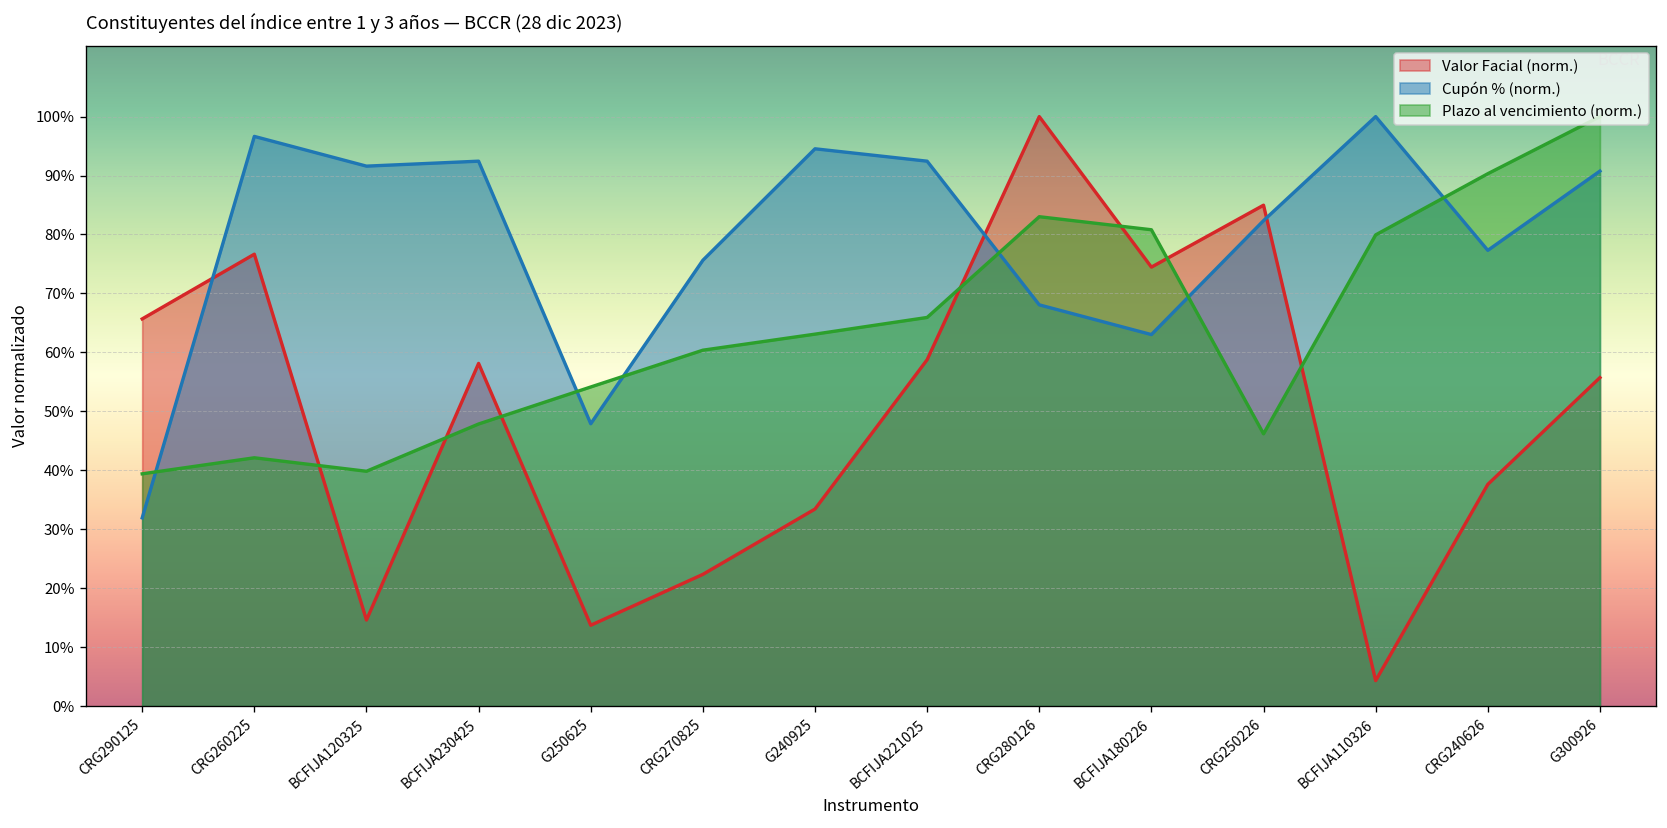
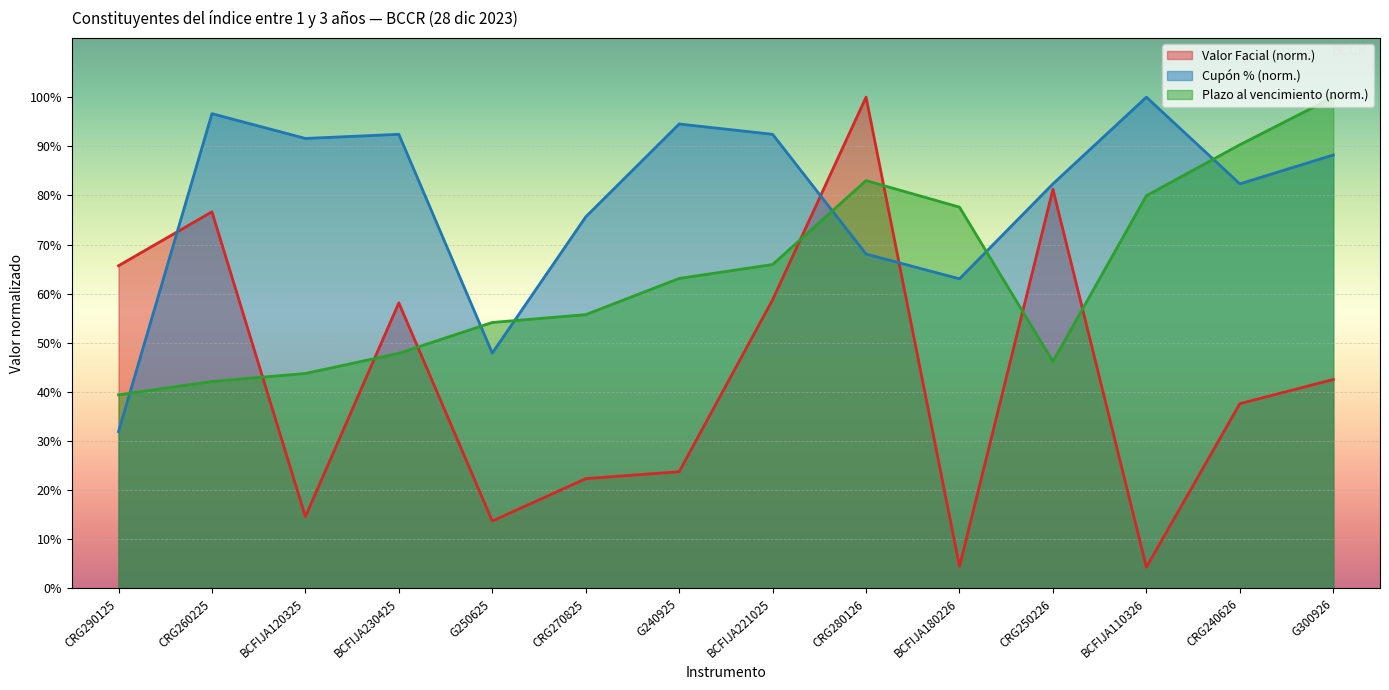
  {
    "Valor Facial (norm.)": {
      "CRG290125": "66%",
      "CRG260225": "77%",
      "BCFIJA120325": "15%",
      "BCFIJA230425": "58%",
      "G250625": "14%",
      "CRG270825": "22%",
-     "G240925": "33%",
+     "G240925": "24%",
      "BCFIJA221025": "59%",
      "CRG280126": "100%",
-     "BCFIJA180226": "74%",
-     "CRG250226": "85%",
+     "BCFIJA180226": "4%",
+     "CRG250226": "81%",
      "BCFIJA110326": "4%",
      "CRG240626": "38%",
-     "G300926": "56%"
+     "G300926": "43%"
    },
    "Cupón % (norm.)": {
      "CRG290125": "32%",
      "CRG260225": "97%",
      "BCFIJA120325": "92%",
      "BCFIJA230425": "92%",
      "G250625": "48%",
      "CRG270825": "76%",
      "G240925": "95%",
      "BCFIJA221025": "92%",
      "CRG280126": "68%",
      "BCFIJA180226": "63%",
      "CRG250226": "82%",
      "BCFIJA110326": "100%",
-     "CRG240626": "77%",
-     "G300926": "91%"
+     "CRG240626": "82%",
+     "G300926": "88%"
    },
    "Plazo al vencimiento (norm.)": {
      "CRG290125": "39%",
      "CRG260225": "42%",
-     "BCFIJA120325": "40%",
+     "BCFIJA120325": "44%",
      "BCFIJA230425": "48%",
      "G250625": "54%",
-     "CRG270825": "60%",
+     "CRG270825": "56%",
      "G240925": "63%",
      "BCFIJA221025": "66%",
      "CRG280126": "83%",
-     "BCFIJA180226": "81%",
+     "BCFIJA180226": "78%",
      "CRG250226": "46%",
      "BCFIJA110326": "80%",
      "CRG240626": "90%"
    }
  }
